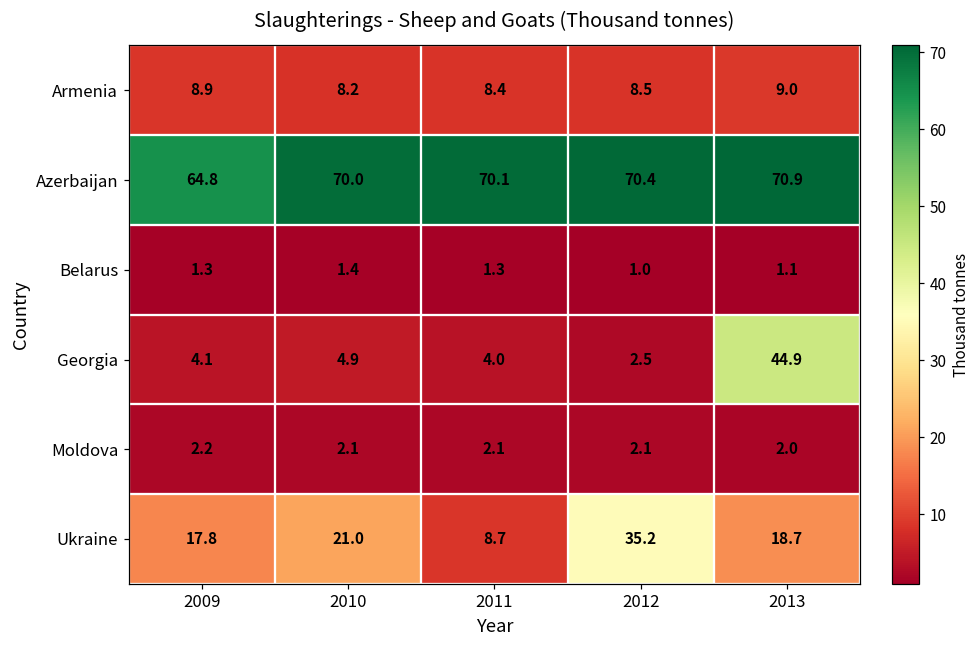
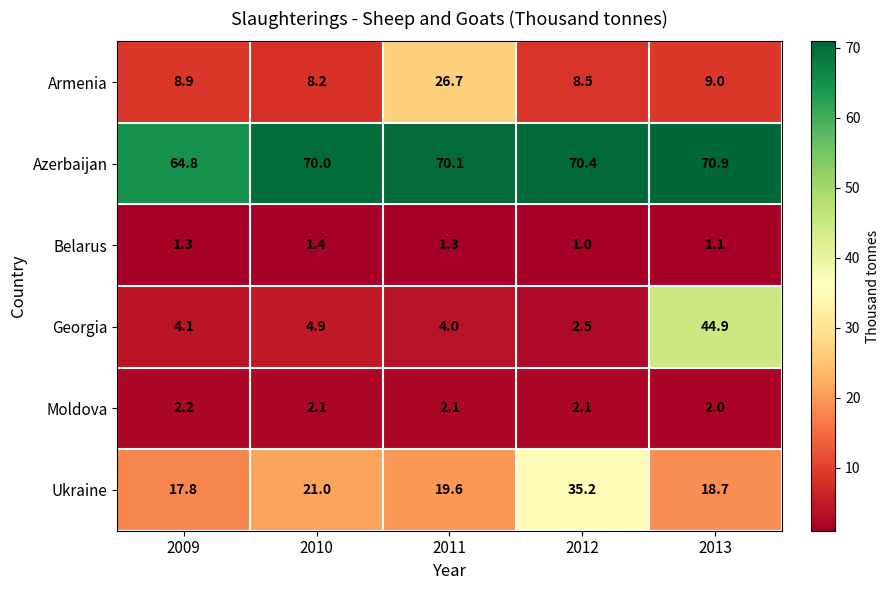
  {
    "Armenia": {
      "2009": 8.9,
      "2010": 8.2,
-     "2011": 8.4,
+     "2011": 26.7,
      "2012": 8.5,
      "2013": 9.0
    },
    "Azerbaijan": {
      "2009": 64.8,
      "2010": 70.0,
      "2011": 70.1,
      "2012": 70.4,
      "2013": 70.9
    },
    "Belarus": {
      "2009": 1.3,
      "2010": 1.4,
      "2011": 1.3,
      "2012": 1.0,
      "2013": 1.1
    },
    "Georgia": {
      "2009": 4.1,
      "2010": 4.9,
      "2011": 4.0,
      "2012": 2.5,
      "2013": 44.9
    },
    "Moldova": {
      "2009": 2.2,
      "2010": 2.1,
      "2011": 2.1,
      "2012": 2.1,
      "2013": 2.0
    },
    "Ukraine": {
      "2009": 17.8,
      "2010": 21.0,
-     "2011": 8.7,
+     "2011": 19.6,
      "2012": 35.2,
      "2013": 18.7
    }
  }
